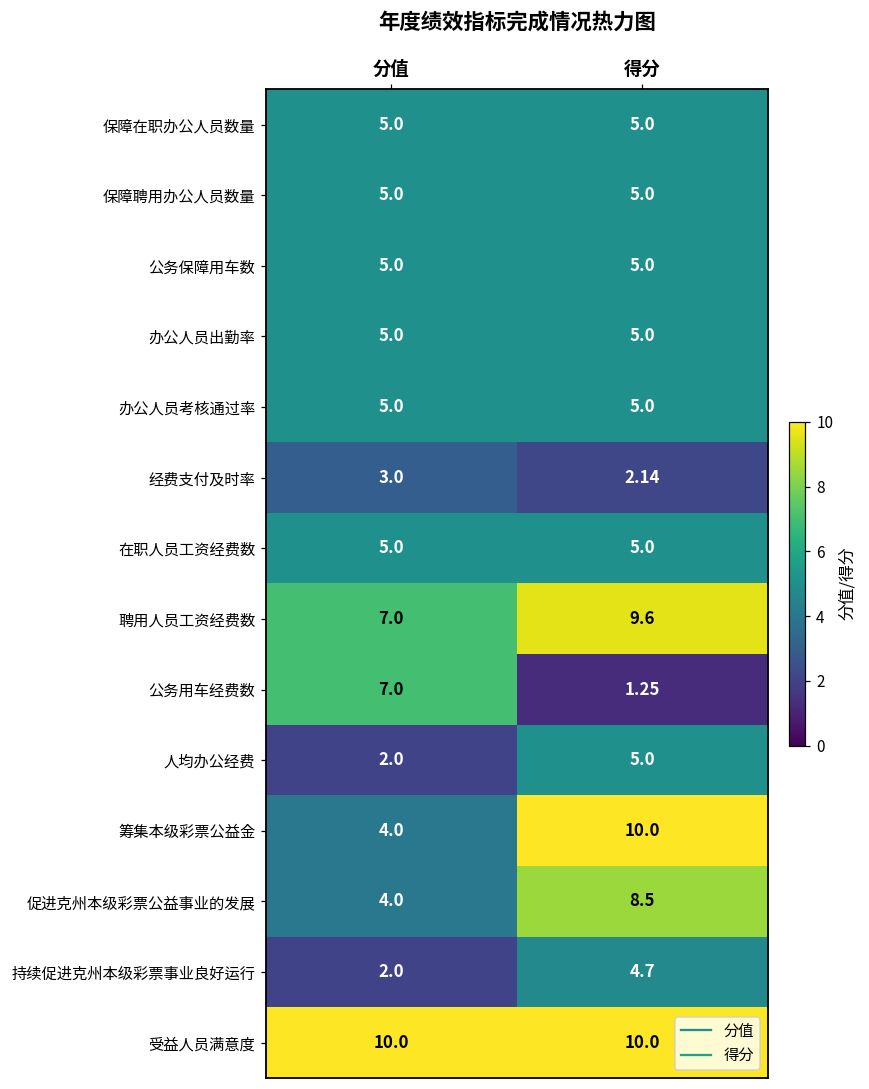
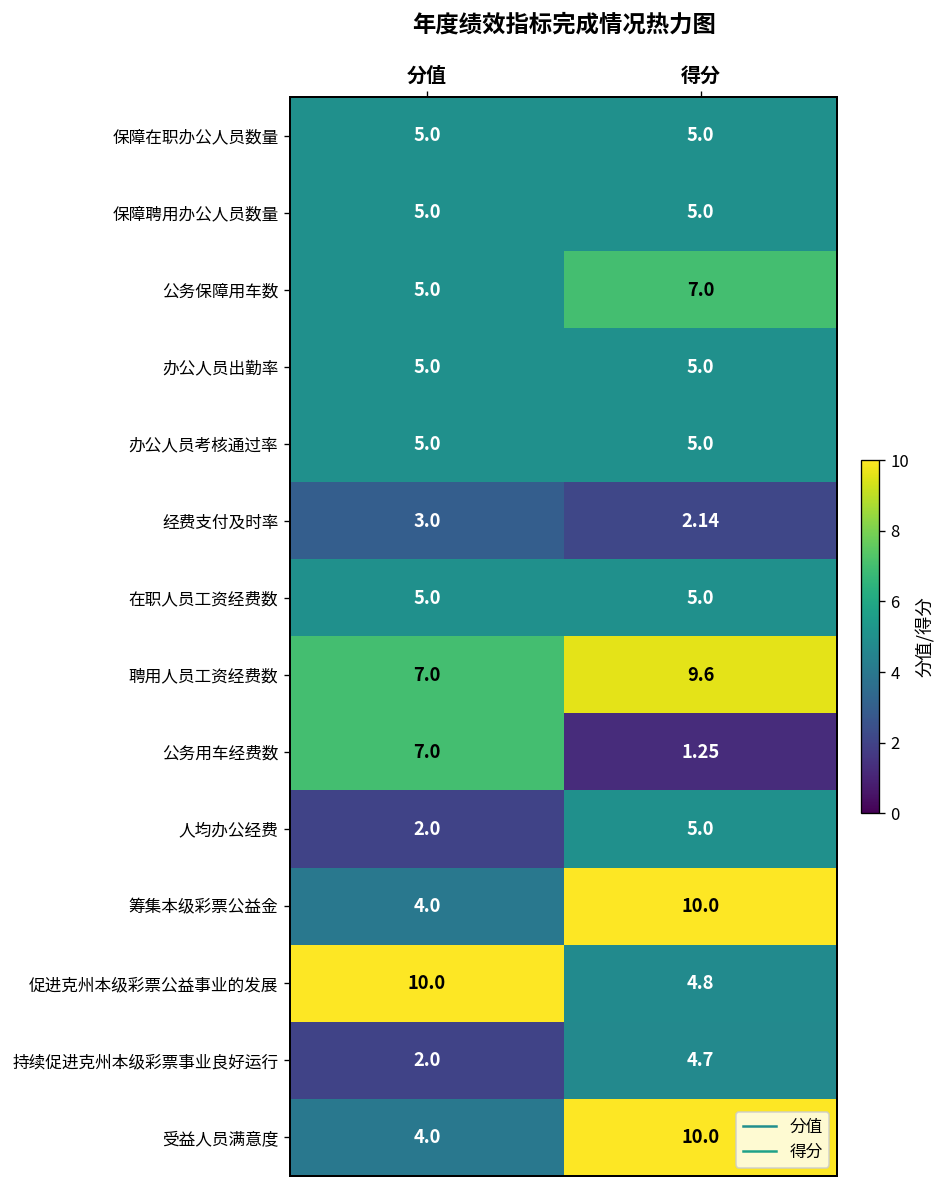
  {
    "保障在职办公人员数量": {
      "分值": 5.0,
      "得分": 5.0
    },
    "保障聘用办公人员数量": {
      "分值": 5.0,
      "得分": 5.0
    },
    "公务保障用车数": {
      "分值": 5.0,
-     "得分": 5.0
+     "得分": 7.0
    },
    "办公人员出勤率": {
      "分值": 5.0,
      "得分": 5.0
    },
    "办公人员考核通过率": {
      "分值": 5.0,
      "得分": 5.0
    },
    "经费支付及时率": {
      "分值": 3.0,
      "得分": 2.14
    },
    "在职人员工资经费数": {
      "分值": 5.0,
      "得分": 5.0
    },
    "聘用人员工资经费数": {
      "分值": 7.0,
      "得分": 9.6
    },
    "公务用车经费数": {
      "分值": 7.0,
      "得分": 1.25
    },
    "人均办公经费": {
      "分值": 2.0,
      "得分": 5.0
    },
    "筹集本级彩票公益金": {
      "分值": 4.0,
      "得分": 10.0
    },
    "促进克州本级彩票公益事业的发展": {
-     "分值": 4.0,
-     "得分": 8.5
+     "分值": 10.0,
+     "得分": 4.8
    },
    "持续促进克州本级彩票事业良好运行": {
      "分值": 2.0,
      "得分": 4.7
    },
    "受益人员满意度": {
-     "分值": 10.0,
+     "分值": 4.0,
      "得分": 10.0
    }
  }
